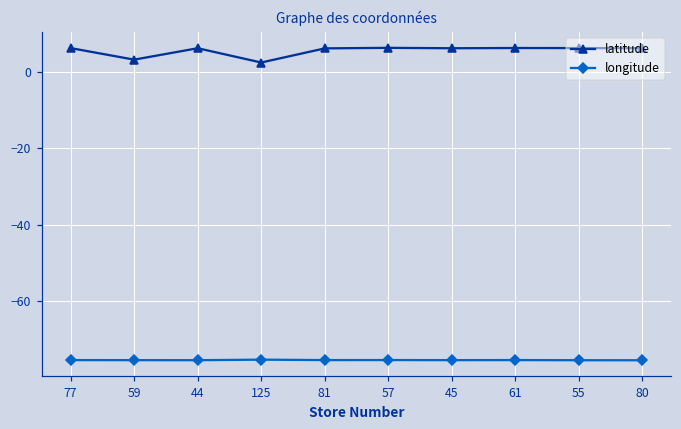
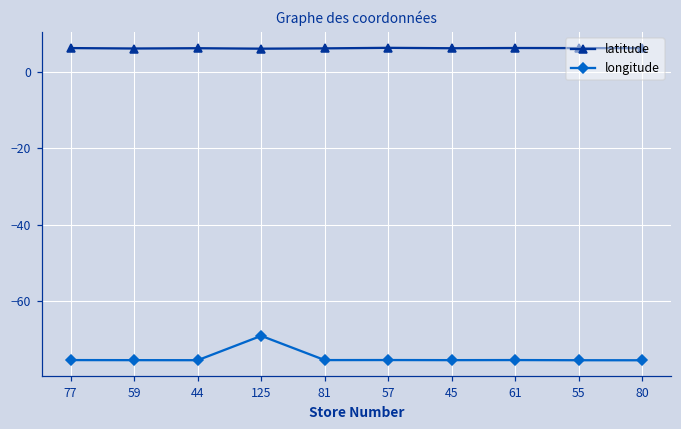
  {
    "latitude": {
      "77": 6,
-     "59": 3,
+     "59": 6,
      "44": 6,
-     "125": 2,
+     "125": 6,
      "81": 6,
      "57": 6,
      "45": 6,
      "61": 6
    },
    "longitude": {
      "77": -76,
      "59": -76,
      "44": -76,
-     "125": -75,
+     "125": -69,
      "81": -76,
      "57": -76,
      "45": -76,
      "61": -76,
      "55": -76,
      "80": -76
    }
  }
